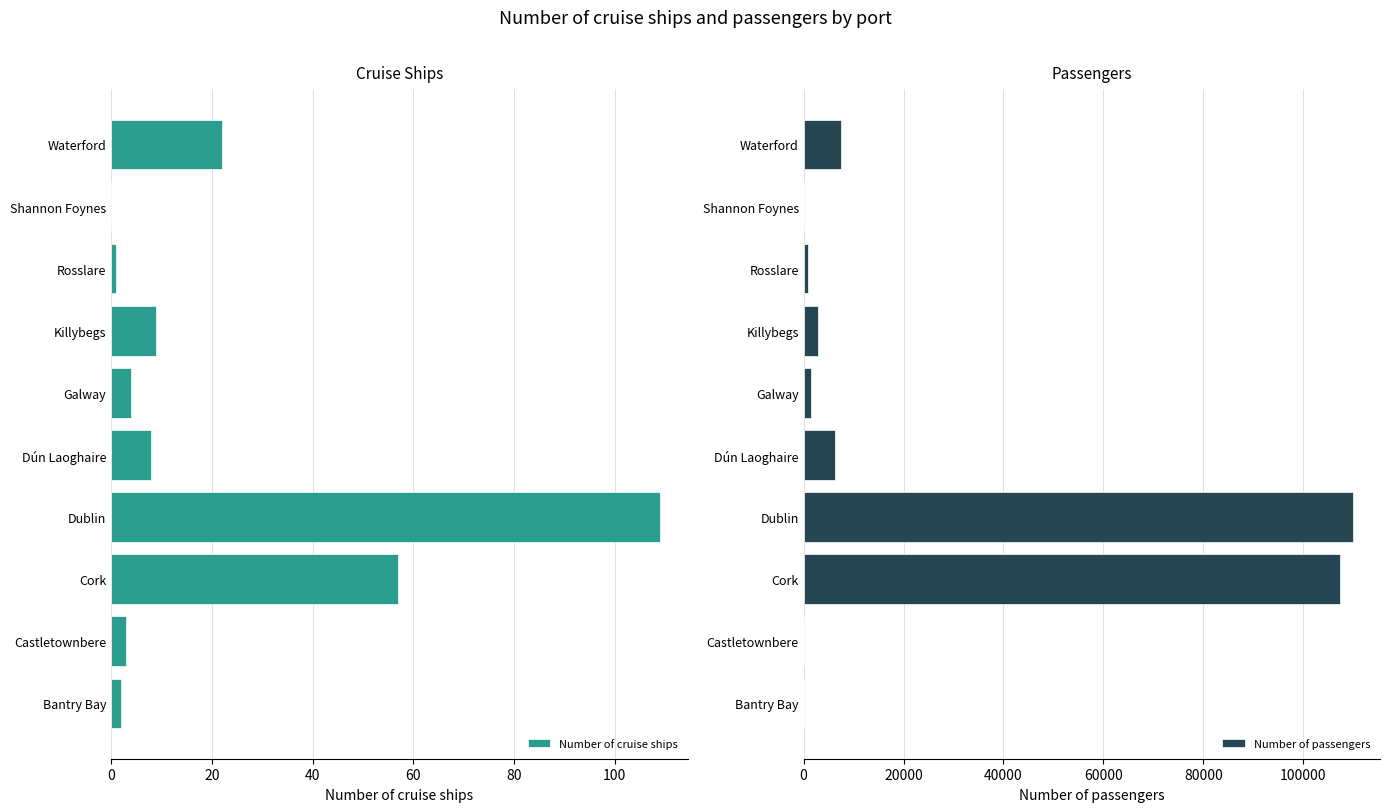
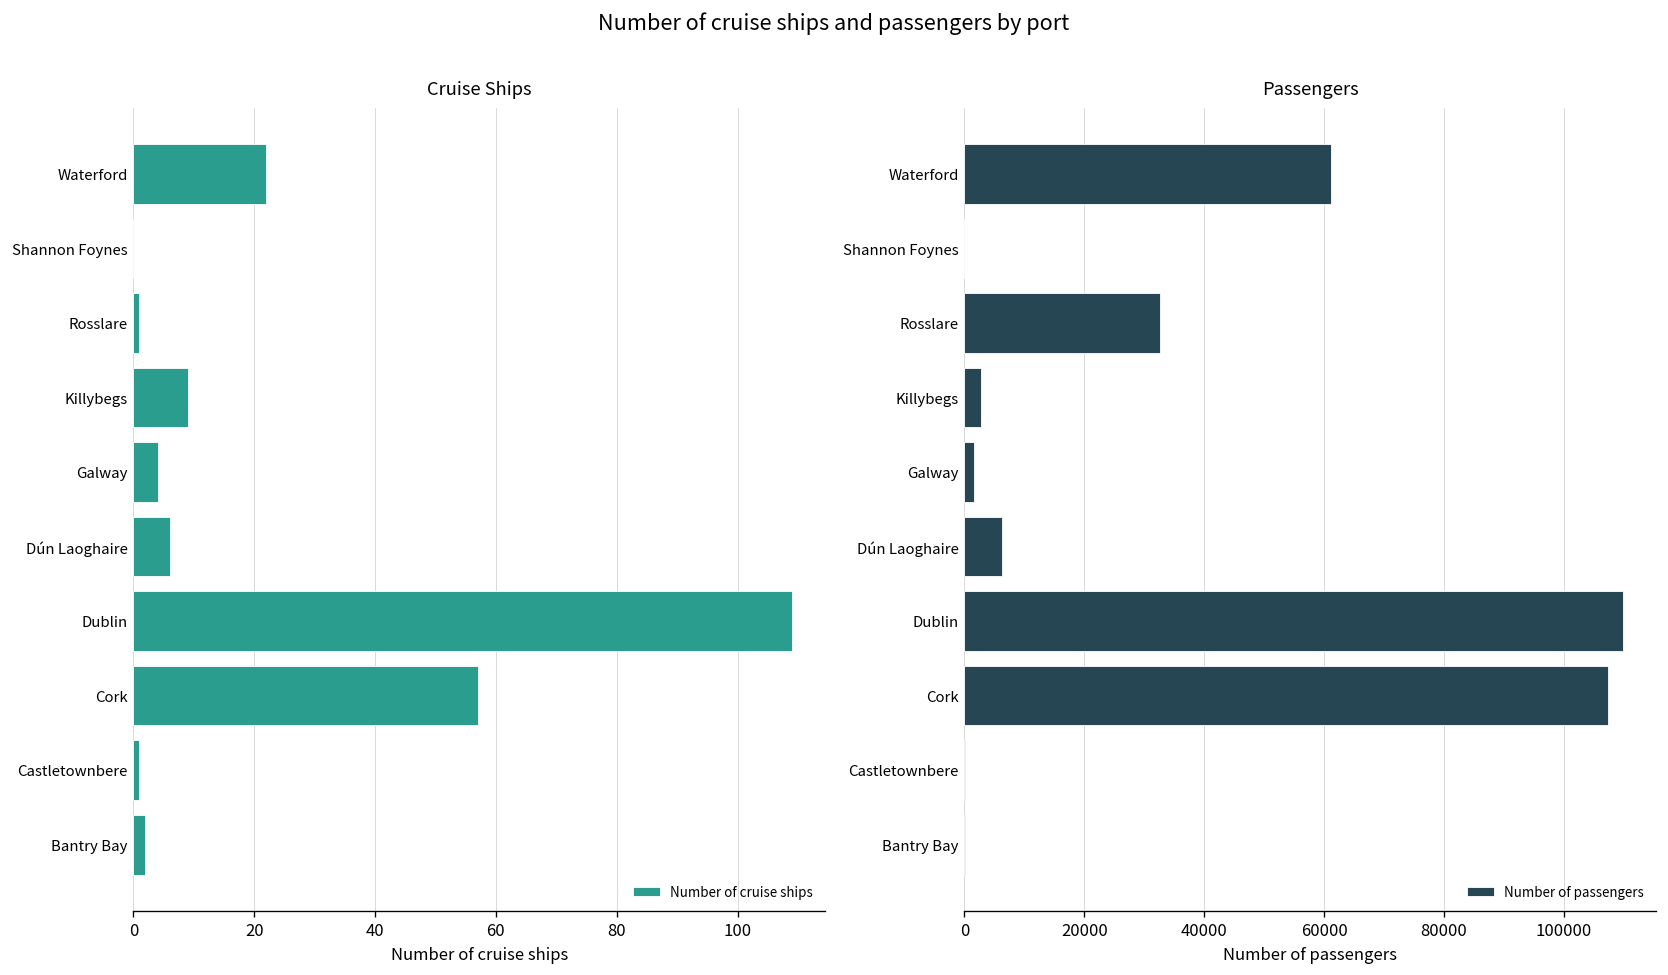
  {
    "Cruise Ships": {
      "Waterford": 22,
      "Shannon Foynes": 0,
      "Rosslare": 1,
      "Killybegs": 9,
      "Galway": 4,
-     "Dún Laoghaire": 8,
+     "Dún Laoghaire": 6,
      "Dublin": 109,
      "Cork": 57,
-     "Castletownbere": 3,
+     "Castletownbere": 1,
      "Bantry Bay": 2
    },
    "Passengers": {
-     "Waterford": 7000,
+     "Waterford": 61000,
      "Shannon Foynes": 0,
-     "Rosslare": 1000,
+     "Rosslare": 33000,
      "Killybegs": 3000,
      "Galway": 2000,
      "Dún Laoghaire": 6000,
      "Dublin": 110000,
      "Cork": 107000
    }
  }
